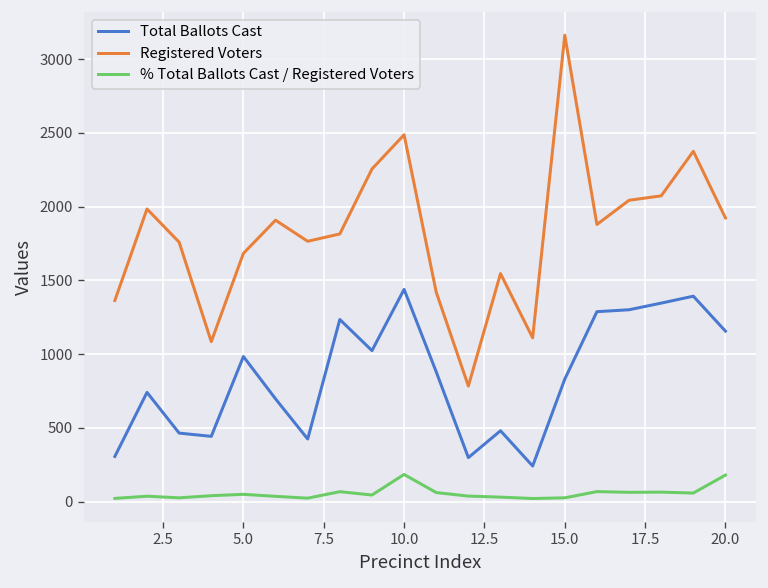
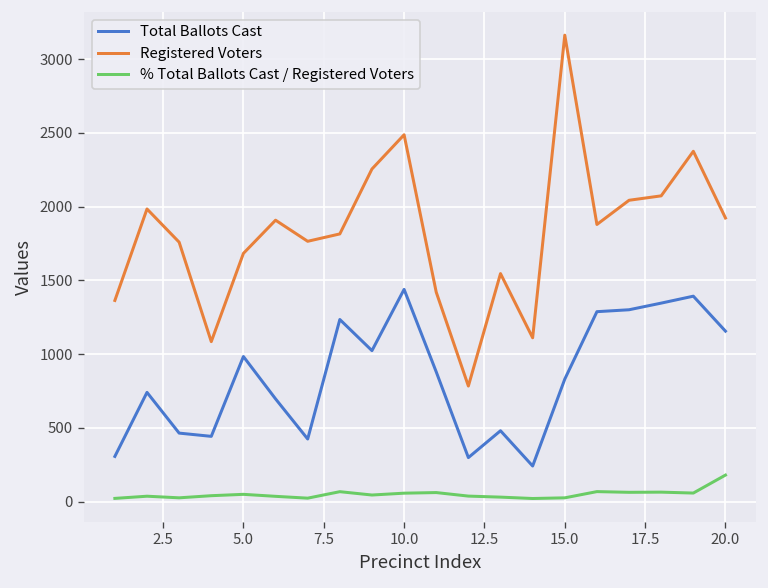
  {
    "Total Ballots Cast": {
      "5.0": 980,
      "10.0": 1440,
      "15.0": 830,
      "20.0": 1160
    },
    "Registered Voters": {
      "5.0": 1680,
      "10.0": 2490,
      "15.0": 3160,
      "20.0": 1920
    },
    "% Total Ballots Cast / Registered Voters": {
      "5.0": 50,
-     "10.0": 180,
+     "10.0": 60,
      "15.0": 30,
      "20.0": 180
    }
  }
